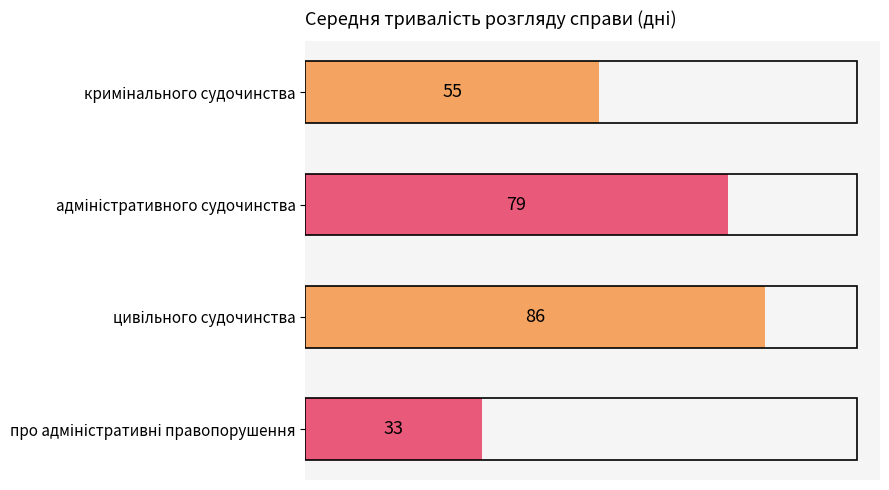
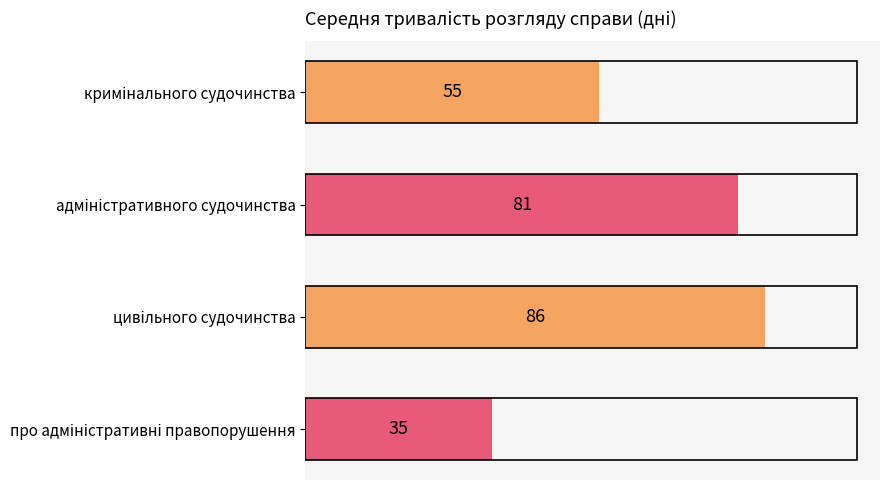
  {
    "кримінального судочинства": 55,
-   "адміністративного судочинства": 79,
+   "адміністративного судочинства": 81,
    "цивільного судочинства": 86,
-   "про адміністративні правопорушення": 33
+   "про адміністративні правопорушення": 35
  }
